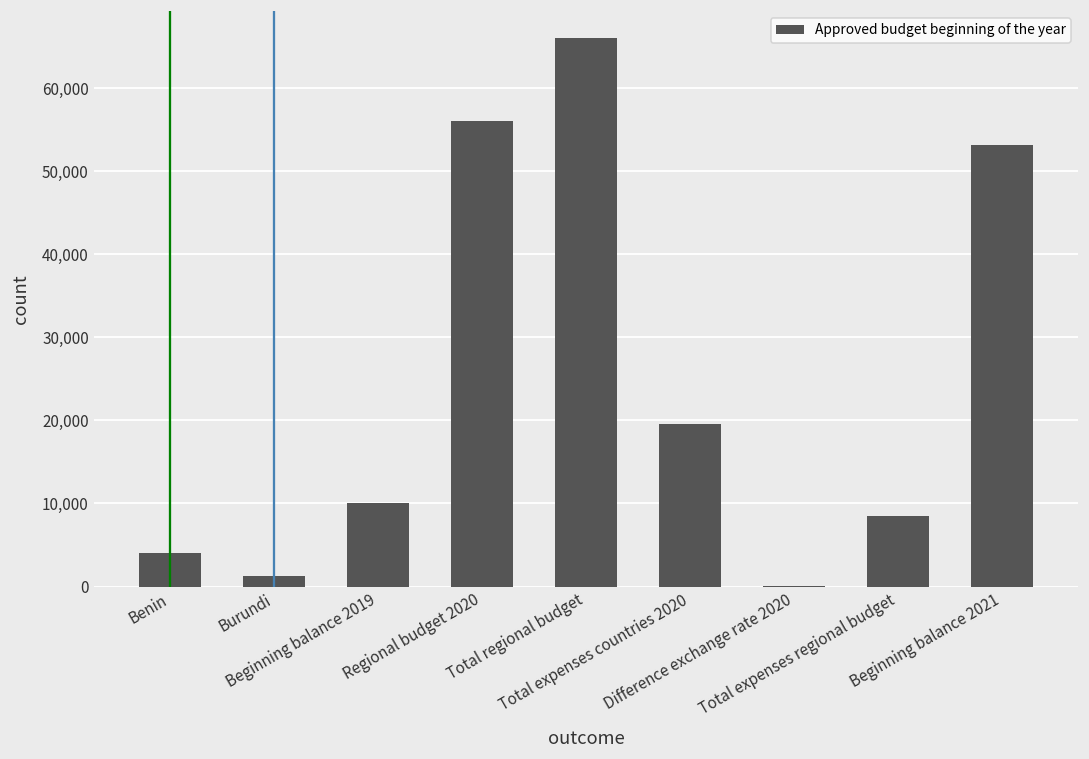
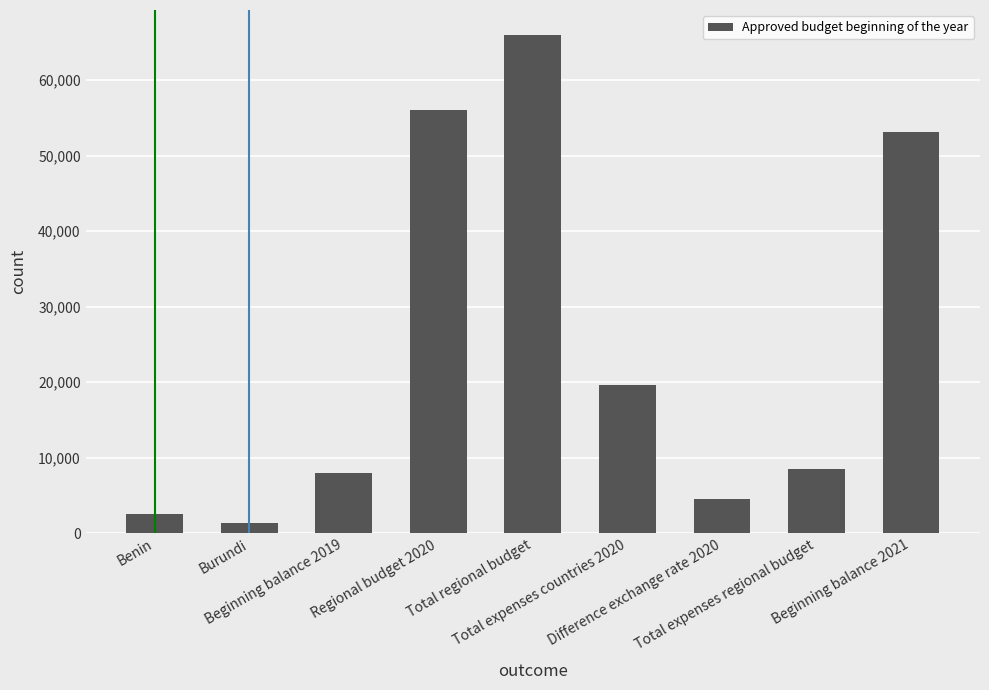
  {
-   "Benin": "4,000",
+   "Benin": "3,000",
    "Burundi": "1,000",
-   "Beginning balance 2019": "10,000",
+   "Beginning balance 2019": "8,000",
    "Regional budget 2020": "56,000",
    "Total regional budget": "66,000",
    "Total expenses countries 2020": "20,000",
-   "Difference exchange rate 2020": "0",
+   "Difference exchange rate 2020": "5,000",
    "Total expenses regional budget": "8,000",
    "Beginning balance 2021": "53,000"
  }
